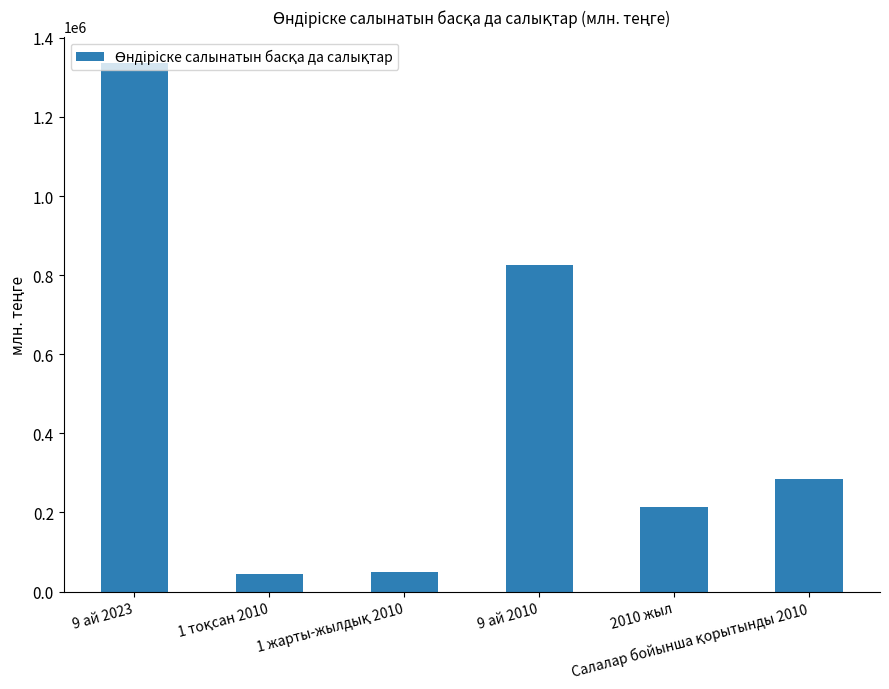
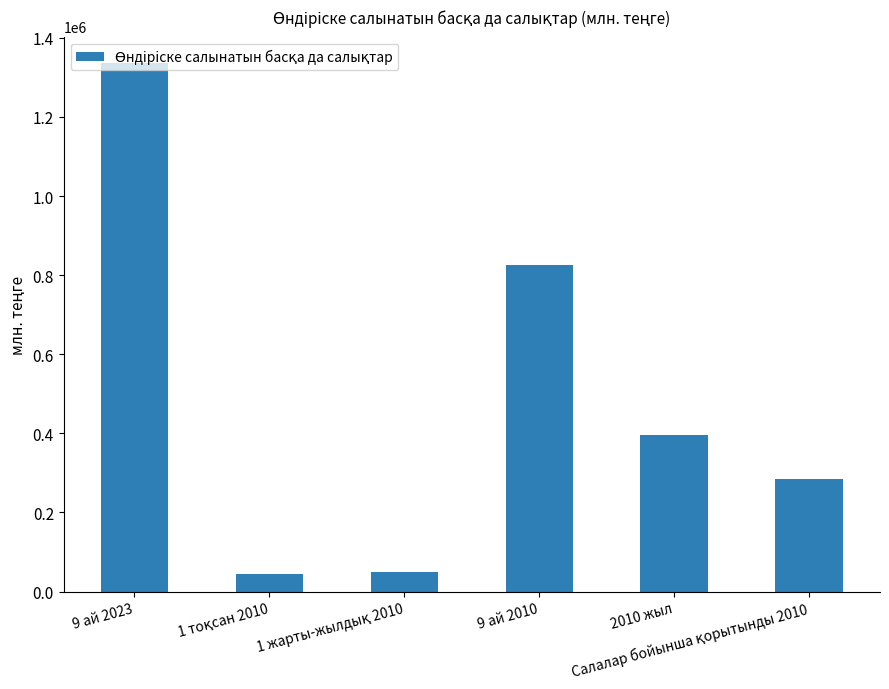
  {
    "1 тоқсан 2010": 50000,
    "1 жарты-жылдық 2010": 50000,
    "9 ай 2010": 820000,
-   "2010 жыл": 210000,
+   "2010 жыл": 400000,
    "Салалар бойынша қорытынды 2010": 280000
  }
